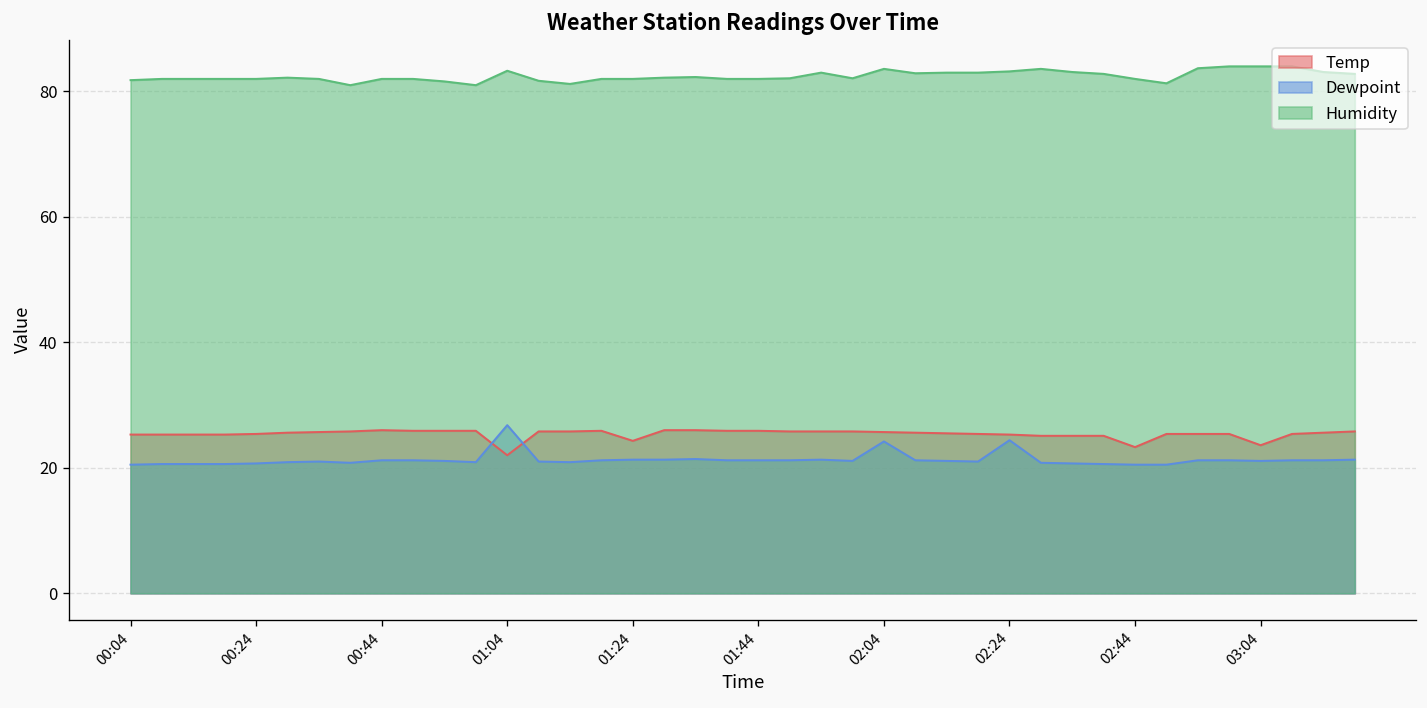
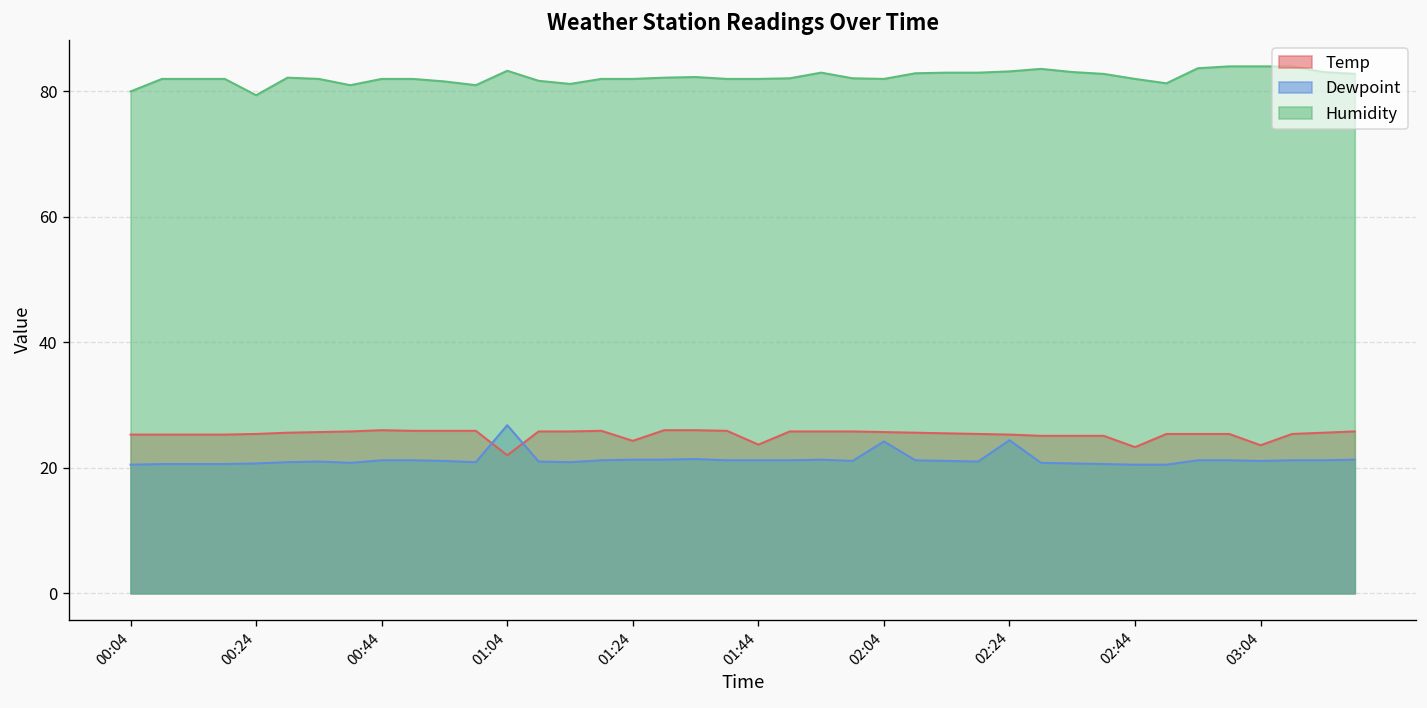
  {
    "Temp": {
      "00:04": 25,
      "00:24": 25,
      "00:44": 26,
      "01:04": 22,
      "01:24": 24,
-     "01:44": 26,
+     "01:44": 24,
      "02:04": 26,
      "02:24": 25,
      "02:44": 23,
      "03:04": 24
    },
    "Dewpoint": {
      "00:04": 21,
      "00:24": 21,
      "00:44": 21,
      "01:04": 27,
      "01:24": 21,
      "01:44": 21,
      "02:04": 24,
      "02:24": 24,
      "02:44": 21,
      "03:04": 21
    },
    "Humidity": {
-     "00:04": 82,
-     "00:24": 82,
+     "00:04": 80,
+     "00:24": 79,
      "00:44": 82,
      "01:04": 83,
      "01:24": 82,
      "01:44": 82,
-     "02:04": 84,
+     "02:04": 82,
      "02:24": 83,
      "02:44": 82,
      "03:04": 84
    }
  }
